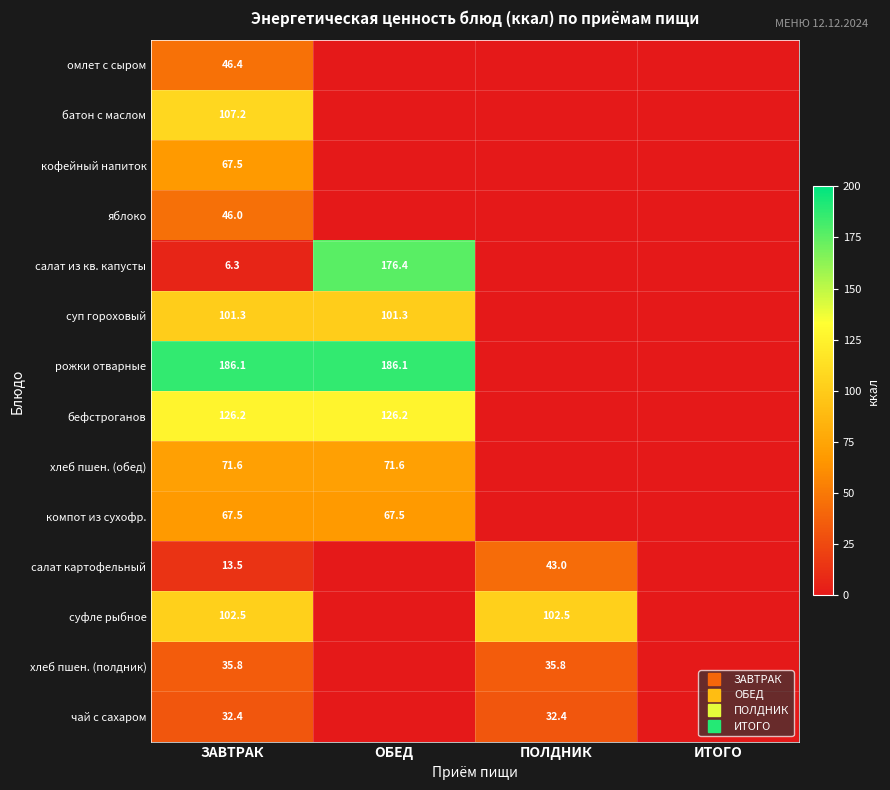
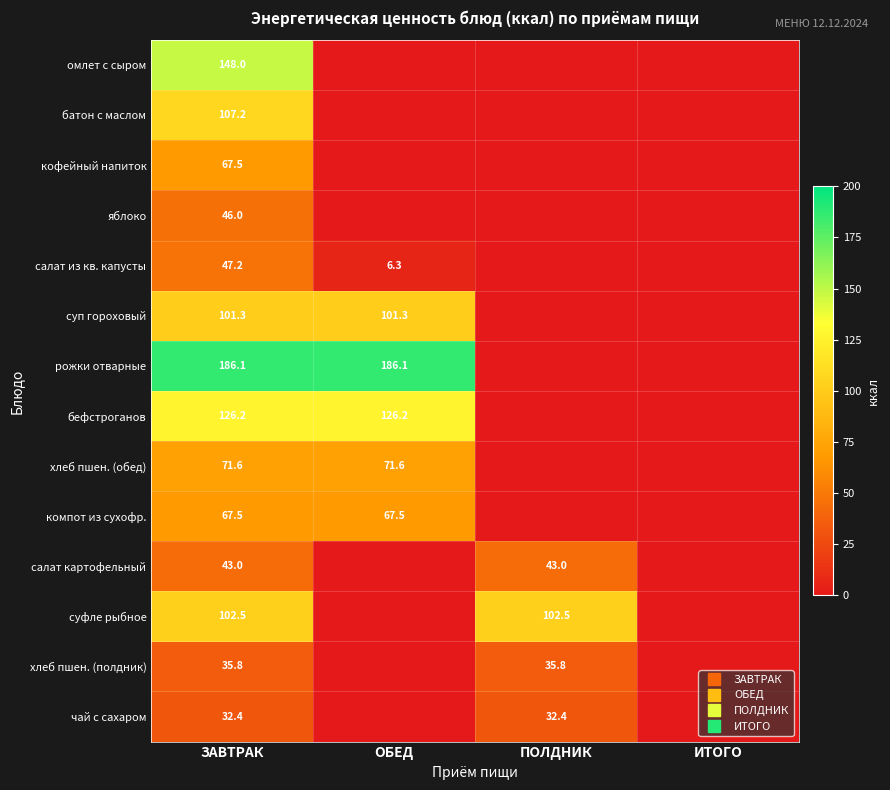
  {
    "омлет с сыром": {
-     "ЗАВТРАК": 46.4
+     "ЗАВТРАК": 148.0
    },
    "батон с маслом": {
      "ЗАВТРАК": 107.2
    },
    "кофейный напиток": {
      "ЗАВТРАК": 67.5
    },
    "яблоко": {
      "ЗАВТРАК": 46.0
    },
    "салат из кв. капусты": {
-     "ЗАВТРАК": 6.3,
-     "ОБЕД": 176.4
+     "ЗАВТРАК": 47.2,
+     "ОБЕД": 6.3
    },
    "суп гороховый": {
      "ЗАВТРАК": 101.3,
      "ОБЕД": 101.3
    },
    "рожки отварные": {
      "ЗАВТРАК": 186.1,
      "ОБЕД": 186.1
    },
    "бефстроганов": {
      "ЗАВТРАК": 126.2,
      "ОБЕД": 126.2
    },
    "хлеб пшен. (обед)": {
      "ЗАВТРАК": 71.6,
      "ОБЕД": 71.6
    },
    "компот из сухофр.": {
      "ЗАВТРАК": 67.5,
      "ОБЕД": 67.5
    },
    "салат картофельный": {
-     "ЗАВТРАК": 13.5,
+     "ЗАВТРАК": 43.0,
      "ПОЛДНИК": 43.0
    },
    "суфле рыбное": {
      "ЗАВТРАК": 102.5,
      "ПОЛДНИК": 102.5
    },
    "хлеб пшен. (полдник)": {
      "ЗАВТРАК": 35.8,
      "ПОЛДНИК": 35.8
    },
    "чай с сахаром": {
      "ЗАВТРАК": 32.4,
      "ПОЛДНИК": 32.4
    }
  }
